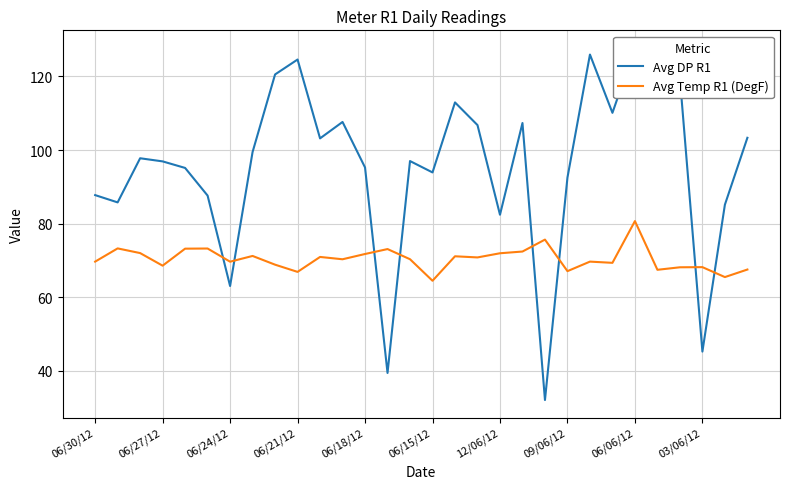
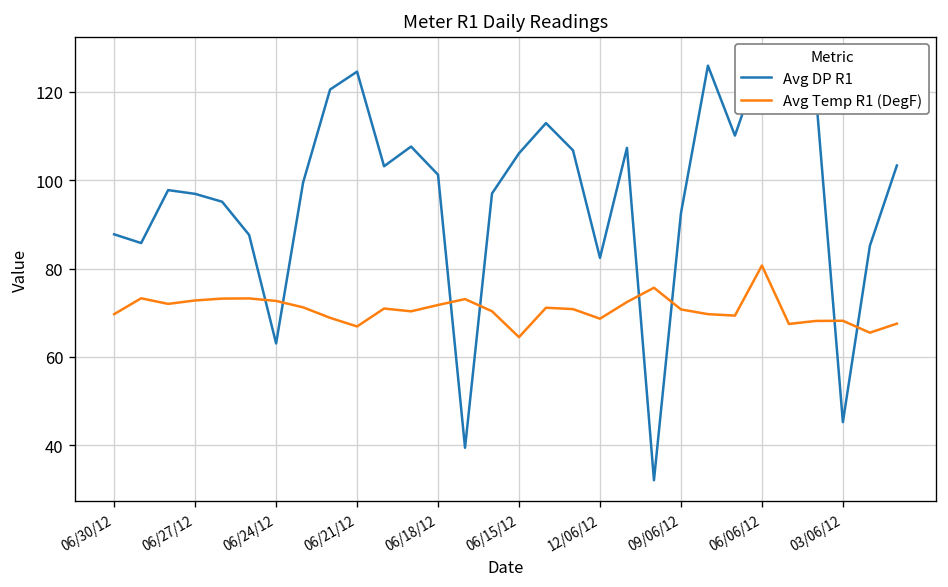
  {
    "Avg DP R1": {
      "06/30/12": 88,
      "06/27/12": 97,
      "06/24/12": 63,
      "06/21/12": 125,
-     "06/18/12": 95,
-     "06/15/12": 94,
+     "06/18/12": 101,
+     "06/15/12": 106,
      "12/06/12": 82,
      "09/06/12": 93,
      "03/06/12": 45
    },
    "Avg Temp R1 (DegF)": {
      "06/30/12": 70,
-     "06/27/12": 69,
-     "06/24/12": 70,
+     "06/27/12": 73,
+     "06/24/12": 73,
      "06/21/12": 67,
      "06/18/12": 72,
      "06/15/12": 65,
-     "12/06/12": 72,
-     "09/06/12": 67,
+     "12/06/12": 69,
+     "09/06/12": 71,
      "06/06/12": 81,
      "03/06/12": 68
    }
  }
